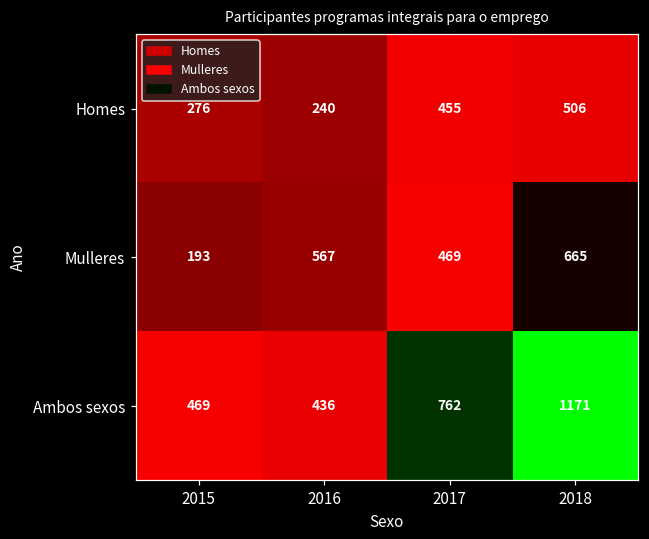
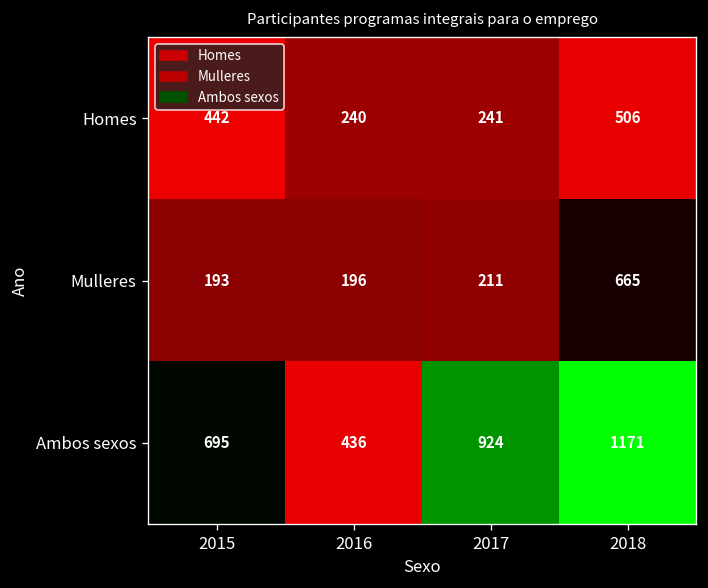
  {
    "Homes": {
-     "2015": 276,
+     "2015": 442,
      "2016": 240,
-     "2017": 455,
+     "2017": 241,
      "2018": 506
    },
    "Mulleres": {
      "2015": 193,
-     "2016": 567,
-     "2017": 469,
+     "2016": 196,
+     "2017": 211,
      "2018": 665
    },
    "Ambos sexos": {
-     "2015": 469,
+     "2015": 695,
      "2016": 436,
-     "2017": 762,
+     "2017": 924,
      "2018": 1171
    }
  }
